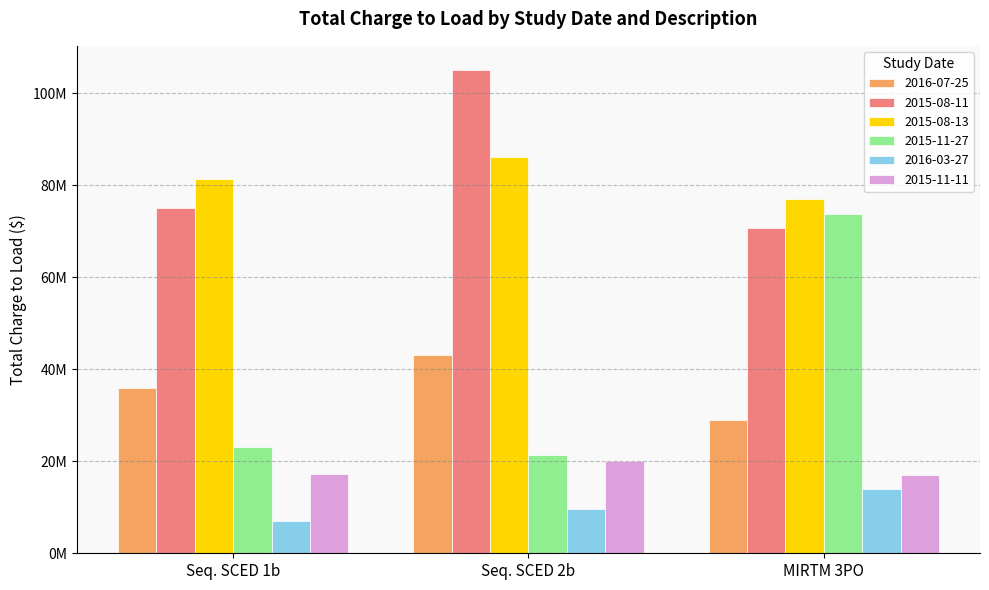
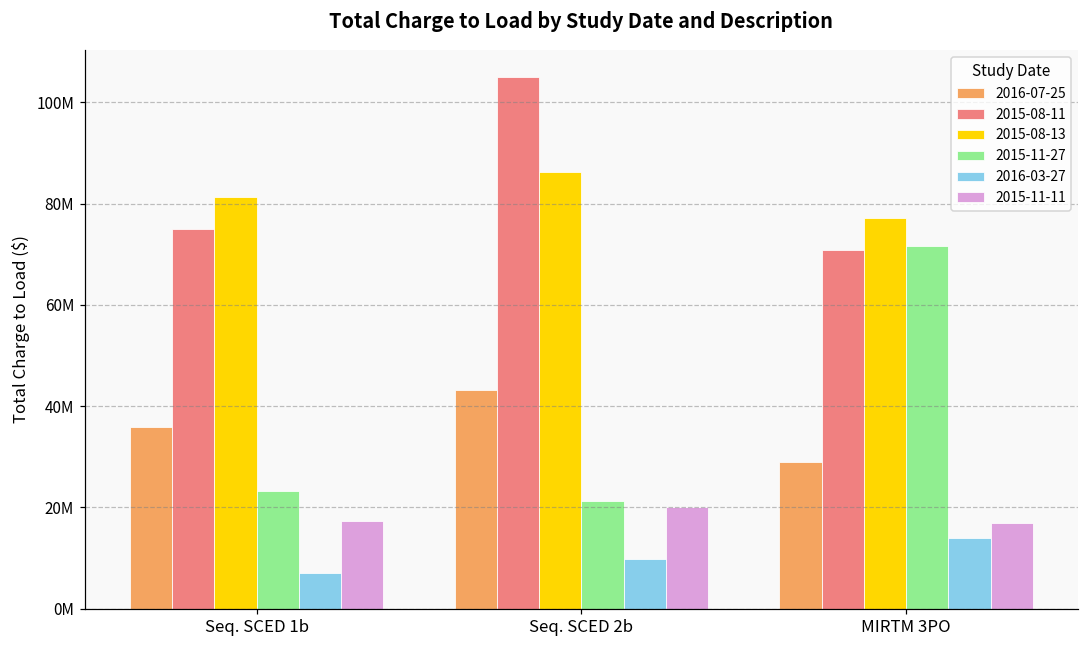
  {
    "2015-08-13": {
      "Seq. SCED 1b": 81000000,
      "Seq. SCED 2b": 86000000,
      "MIRTM 3PO": 77000000
    },
    "2015-11-27": {
      "Seq. SCED 1b": 23000000,
      "Seq. SCED 2b": 21000000,
-     "MIRTM 3PO": 74000000
+     "MIRTM 3PO": 72000000
    },
    "2016-03-27": {
      "Seq. SCED 1b": 7000000,
      "Seq. SCED 2b": 10000000,
      "MIRTM 3PO": 14000000
    },
    "2015-11-11": {
      "Seq. SCED 1b": 17000000,
      "Seq. SCED 2b": 20000000,
      "MIRTM 3PO": 17000000
    }
  }
